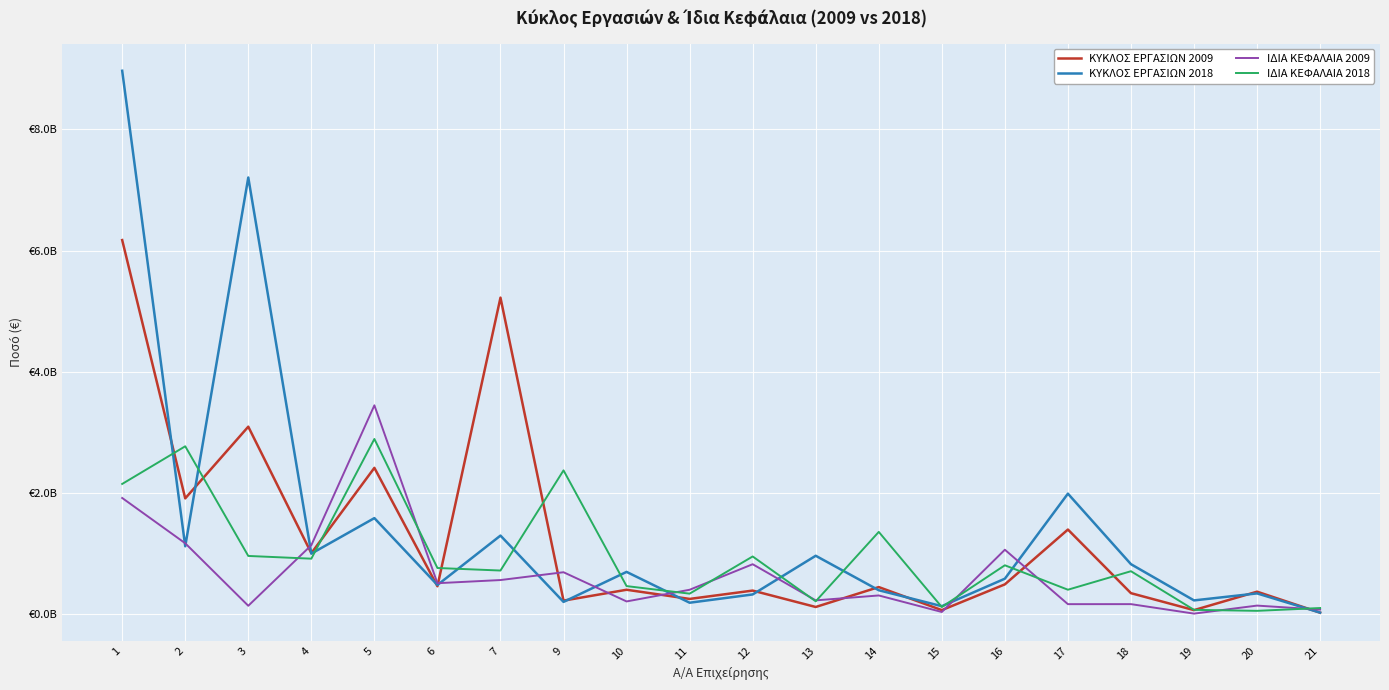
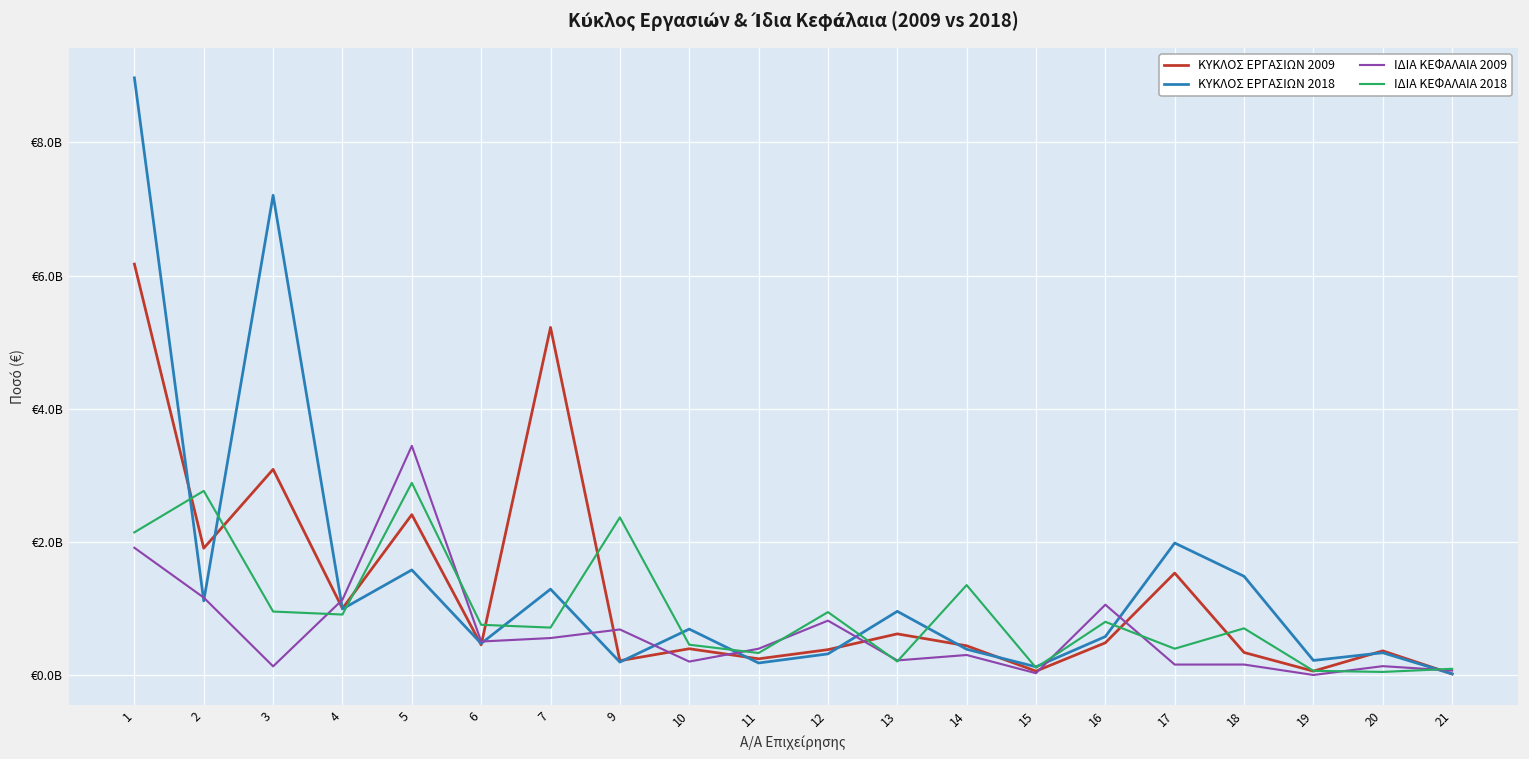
  {
    "ΚΥΚΛΟΣ ΕΡΓΑΣΙΩΝ 2009": {
      "1": "€6200000000",
      "2": "€1900000000",
      "3": "€3100000000",
      "5": "€2400000000",
      "7": "€5200000000",
      "10": "€400000000",
      "11": "€200000000",
      "12": "€400000000",
-     "13": "€100000000",
+     "13": "€600000000",
      "14": "€400000000",
      "16": "€500000000",
-     "17": "€1400000000",
+     "17": "€1500000000",
      "18": "€300000000"
    },
    "ΚΥΚΛΟΣ ΕΡΓΑΣΙΩΝ 2018": {
      "1": "€9000000000",
      "2": "€1100000000",
      "3": "€7200000000",
      "5": "€1600000000",
      "7": "€1300000000",
      "10": "€700000000",
      "11": "€200000000",
      "12": "€300000000",
      "13": "€1000000000",
      "14": "€400000000",
      "16": "€600000000",
      "17": "€2000000000",
-     "18": "€800000000",
+     "18": "€1500000000",
      "19": "€200000000"
    },
    "ΙΔΙΑ ΚΕΦΑΛΑΙΑ 2009": {
      "1": "€1900000000",
      "2": "€1200000000",
      "3": "€100000000",
      "4": "€1100000000",
      "5": "€3400000000",
      "7": "€600000000",
      "9": "€700000000",
      "10": "€200000000",
      "11": "€400000000",
      "12": "€800000000",
      "14": "€300000000",
      "16": "€1100000000",
      "17": "€200000000",
      "18": "€200000000",
      "19": "€0",
      "20": "€100000000"
    },
    "ΙΔΙΑ ΚΕΦΑΛΑΙΑ 2018": {
      "1": "€2100000000",
      "2": "€2800000000",
      "3": "€1000000000",
      "4": "€900000000",
      "5": "€2900000000",
      "6": "€800000000",
      "7": "€700000000",
      "9": "€2400000000",
      "10": "€500000000",
      "11": "€300000000",
      "12": "€900000000",
      "14": "€1400000000",
      "16": "€800000000",
      "17": "€400000000",
      "18": "€700000000",
      "20": "€100000000"
    }
  }
